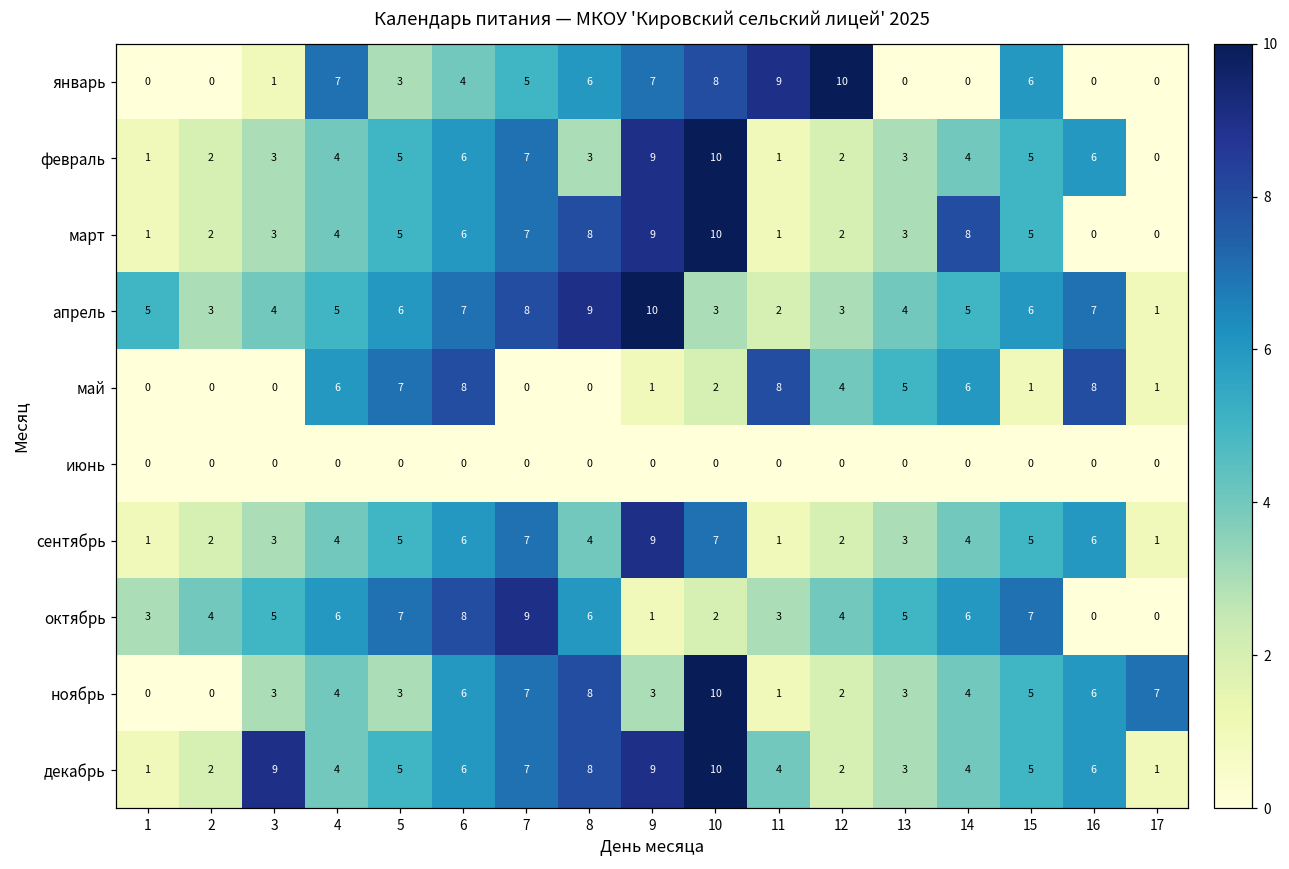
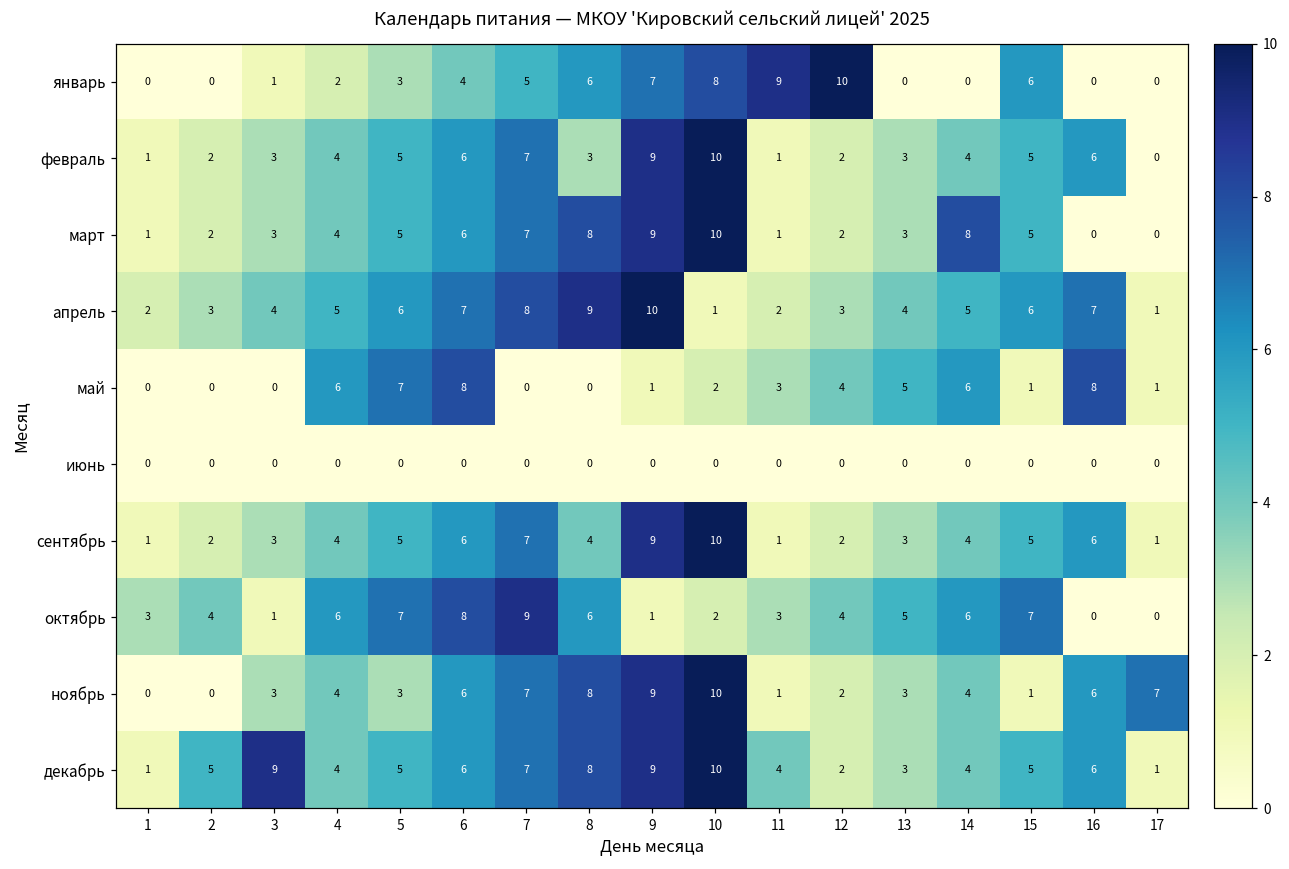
  {
    "январь": {
      "1": 0,
      "2": 0,
      "3": 1,
-     "4": 7,
+     "4": 2,
      "5": 3,
      "6": 4,
      "7": 5,
      "8": 6,
      "9": 7,
      "10": 8,
      "11": 9,
      "12": 10,
      "13": 0,
      "14": 0,
      "15": 6,
      "16": 0,
      "17": 0
    },
    "февраль": {
      "1": 1,
      "2": 2,
      "3": 3,
      "4": 4,
      "5": 5,
      "6": 6,
      "7": 7,
      "8": 3,
      "9": 9,
      "10": 10,
      "11": 1,
      "12": 2,
      "13": 3,
      "14": 4,
      "15": 5,
      "16": 6,
      "17": 0
    },
    "март": {
      "1": 1,
      "2": 2,
      "3": 3,
      "4": 4,
      "5": 5,
      "6": 6,
      "7": 7,
      "8": 8,
      "9": 9,
      "10": 10,
      "11": 1,
      "12": 2,
      "13": 3,
      "14": 8,
      "15": 5,
      "16": 0,
      "17": 0
    },
    "апрель": {
-     "1": 5,
+     "1": 2,
      "2": 3,
      "3": 4,
      "4": 5,
      "5": 6,
      "6": 7,
      "7": 8,
      "8": 9,
      "9": 10,
-     "10": 3,
+     "10": 1,
      "11": 2,
      "12": 3,
      "13": 4,
      "14": 5,
      "15": 6,
      "16": 7,
      "17": 1
    },
    "май": {
      "1": 0,
      "2": 0,
      "3": 0,
      "4": 6,
      "5": 7,
      "6": 8,
      "7": 0,
      "8": 0,
      "9": 1,
      "10": 2,
-     "11": 8,
+     "11": 3,
      "12": 4,
      "13": 5,
      "14": 6,
      "15": 1,
      "16": 8,
      "17": 1
    },
    "июнь": {
      "1": 0,
      "2": 0,
      "3": 0,
      "4": 0,
      "5": 0,
      "6": 0,
      "7": 0,
      "8": 0,
      "9": 0,
      "10": 0,
      "11": 0,
      "12": 0,
      "13": 0,
      "14": 0,
      "15": 0,
      "16": 0,
      "17": 0
    },
    "сентябрь": {
      "1": 1,
      "2": 2,
      "3": 3,
      "4": 4,
      "5": 5,
      "6": 6,
      "7": 7,
      "8": 4,
      "9": 9,
-     "10": 7,
+     "10": 10,
      "11": 1,
      "12": 2,
      "13": 3,
      "14": 4,
      "15": 5,
      "16": 6,
      "17": 1
    },
    "октябрь": {
      "1": 3,
      "2": 4,
-     "3": 5,
+     "3": 1,
      "4": 6,
      "5": 7,
      "6": 8,
      "7": 9,
      "8": 6,
      "9": 1,
      "10": 2,
      "11": 3,
      "12": 4,
      "13": 5,
      "14": 6,
      "15": 7,
      "16": 0,
      "17": 0
    },
    "ноябрь": {
      "1": 0,
      "2": 0,
      "3": 3,
      "4": 4,
      "5": 3,
      "6": 6,
      "7": 7,
      "8": 8,
-     "9": 3,
+     "9": 9,
      "10": 10,
      "11": 1,
      "12": 2,
      "13": 3,
      "14": 4,
-     "15": 5,
+     "15": 1,
      "16": 6,
      "17": 7
    },
    "декабрь": {
      "1": 1,
-     "2": 2,
+     "2": 5,
      "3": 9,
      "4": 4,
      "5": 5,
      "6": 6,
      "7": 7,
      "8": 8,
      "9": 9,
      "10": 10,
      "11": 4,
      "12": 2,
      "13": 3,
      "14": 4,
      "15": 5,
      "16": 6,
      "17": 1
    }
  }
